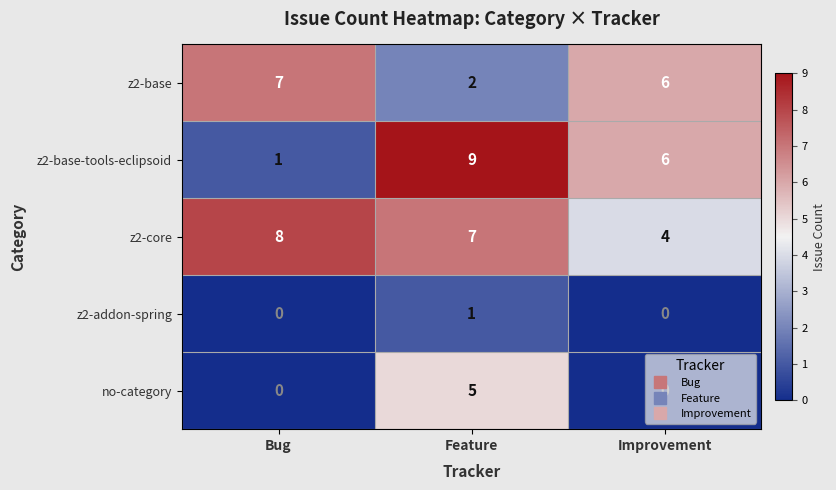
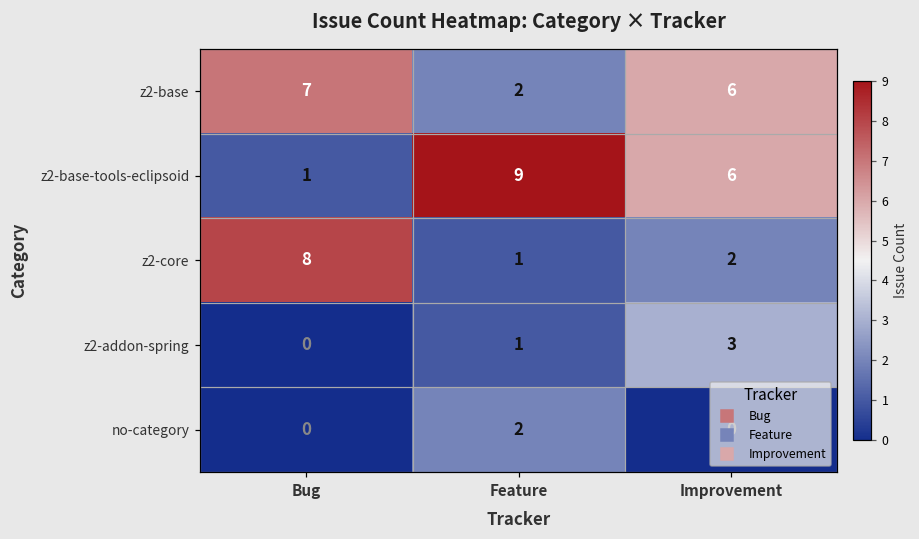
  {
    "z2-base": {
      "Bug": 7,
      "Feature": 2,
      "Improvement": 6
    },
    "z2-base-tools-eclipsoid": {
      "Bug": 1,
      "Feature": 9,
      "Improvement": 6
    },
    "z2-core": {
      "Bug": 8,
-     "Feature": 7,
-     "Improvement": 4
+     "Feature": 1,
+     "Improvement": 2
    },
    "z2-addon-spring": {
      "Bug": 0,
      "Feature": 1,
-     "Improvement": 0
+     "Improvement": 3
    },
    "no-category": {
      "Bug": 0,
-     "Feature": 5
+     "Feature": 2
    }
  }
